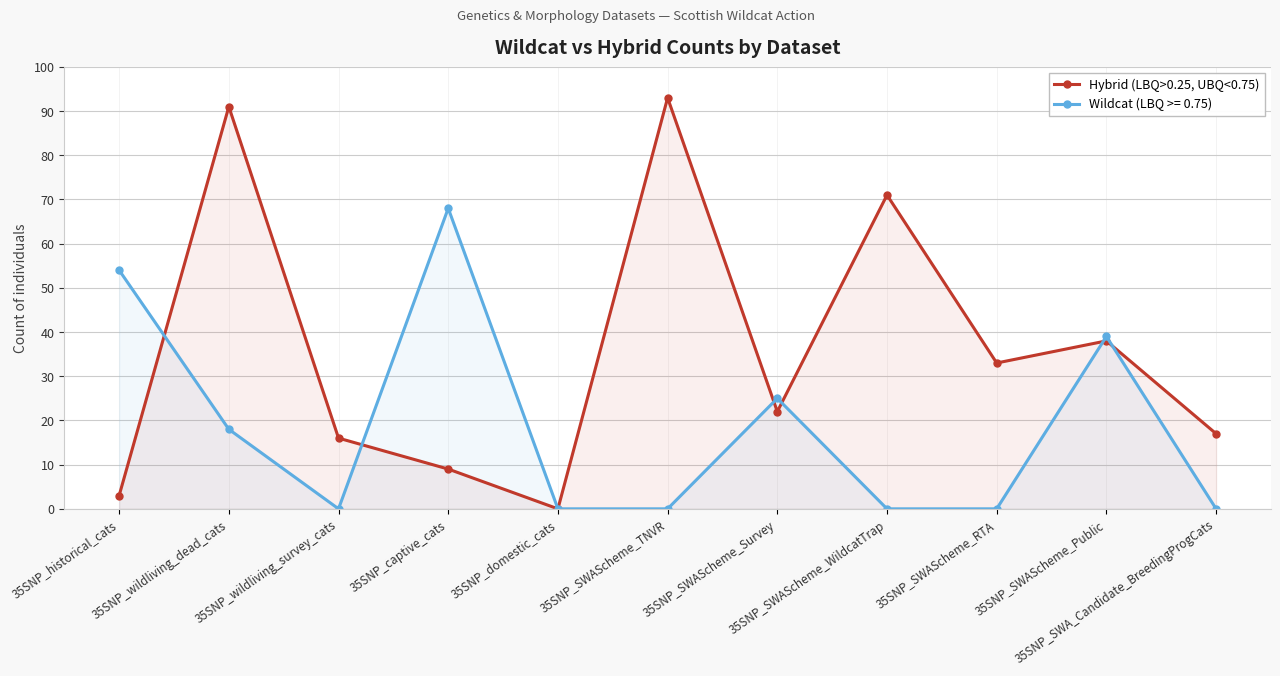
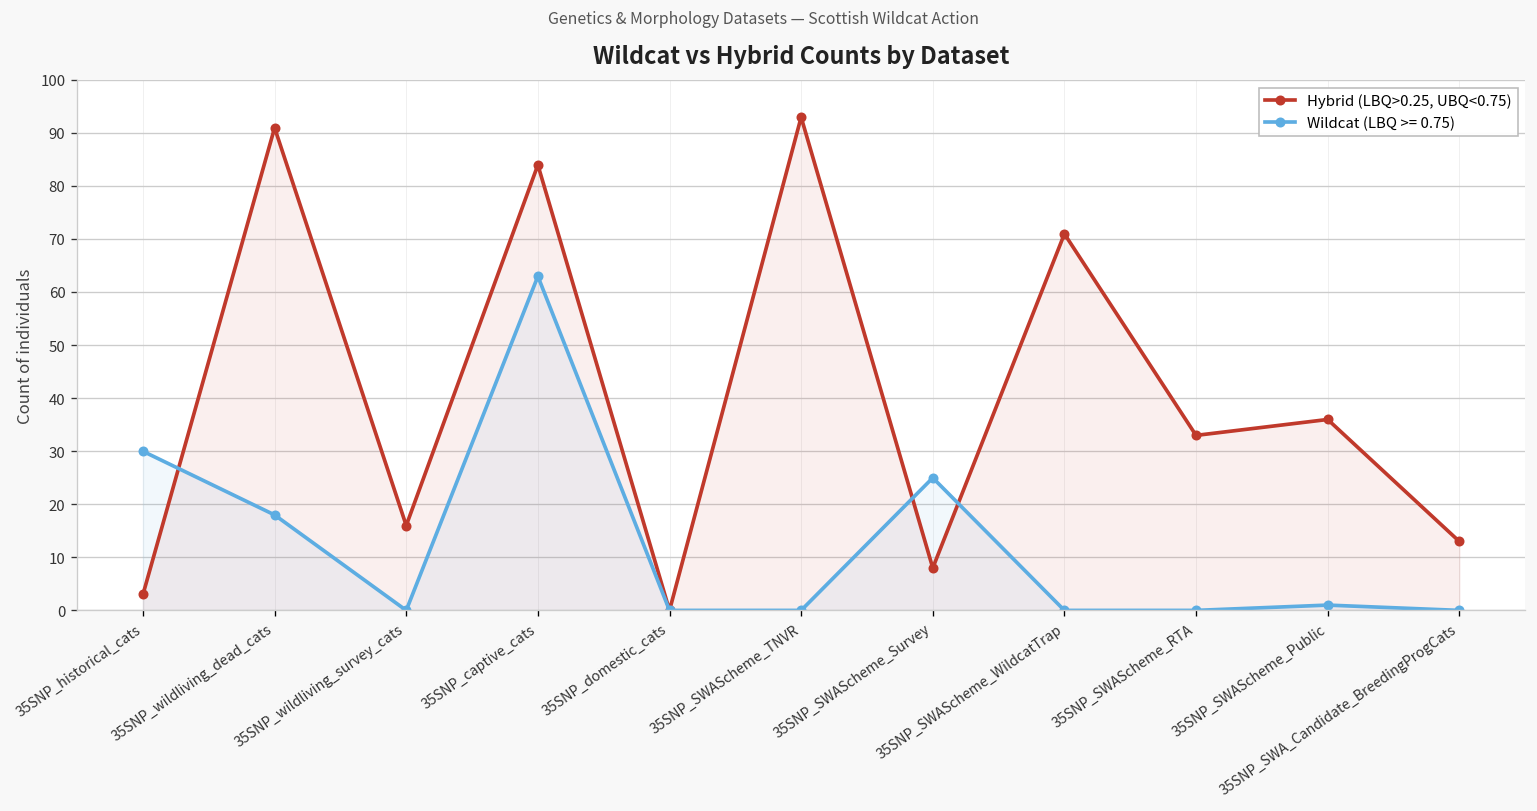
  {
    "Hybrid (LBQ>0.25, UBQ<0.75)": {
      "35SNP_historical_cats": 3,
      "35SNP_wildliving_dead_cats": 91,
      "35SNP_wildliving_survey_cats": 16,
-     "35SNP_captive_cats": 9,
+     "35SNP_captive_cats": 84,
      "35SNP_SWAScheme_TNVR": 93,
-     "35SNP_SWAScheme_Survey": 22,
+     "35SNP_SWAScheme_Survey": 8,
      "35SNP_SWAScheme_WildcatTrap": 71,
      "35SNP_SWAScheme_RTA": 33,
-     "35SNP_SWAScheme_Public": 38,
-     "35SNP_SWA_Candidate_BreedingProgCats": 17
+     "35SNP_SWAScheme_Public": 36,
+     "35SNP_SWA_Candidate_BreedingProgCats": 13
    },
    "Wildcat (LBQ >= 0.75)": {
-     "35SNP_historical_cats": 54,
+     "35SNP_historical_cats": 30,
      "35SNP_wildliving_dead_cats": 18,
      "35SNP_wildliving_survey_cats": 0,
-     "35SNP_captive_cats": 68,
+     "35SNP_captive_cats": 63,
      "35SNP_SWAScheme_TNVR": 0,
      "35SNP_SWAScheme_Survey": 25,
      "35SNP_SWAScheme_WildcatTrap": 0,
      "35SNP_SWAScheme_RTA": 0,
-     "35SNP_SWAScheme_Public": 39,
+     "35SNP_SWAScheme_Public": 1,
      "35SNP_SWA_Candidate_BreedingProgCats": 0
    }
  }
